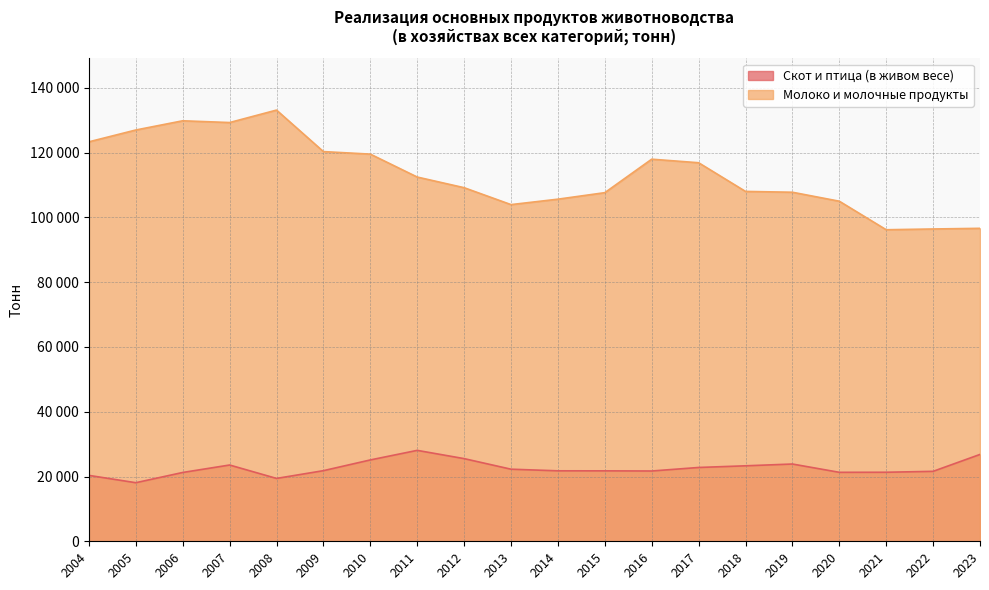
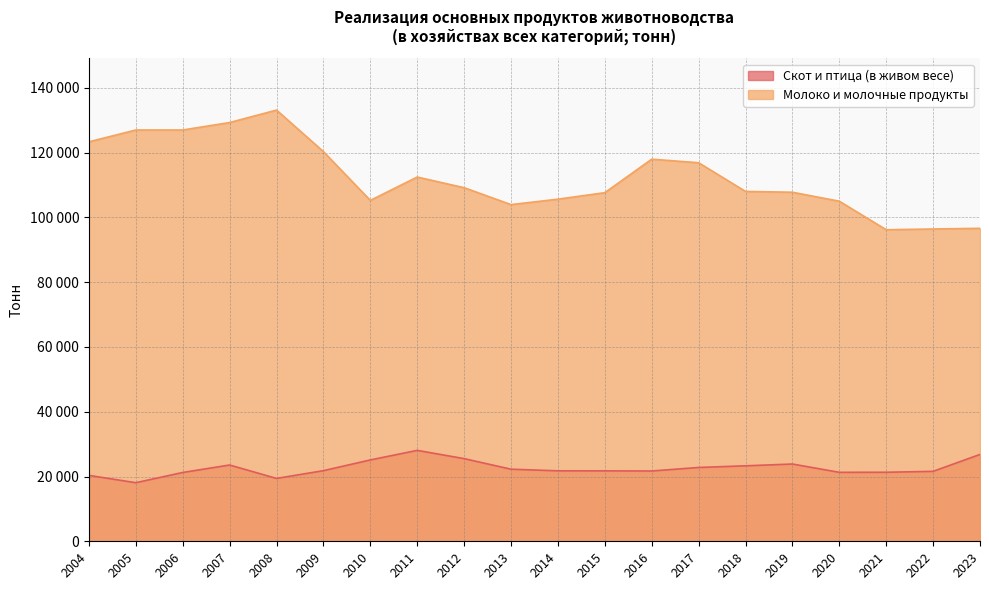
  {
    "Скот и птица (в живом весе)": {
      "2004": 20000,
      "2005": 18000,
      "2006": 21000,
      "2007": 24000,
      "2008": 19000,
      "2009": 22000,
      "2010": 25000,
      "2011": 28000,
      "2012": 26000,
      "2013": 22000,
      "2014": 22000,
      "2015": 22000,
      "2016": 22000,
      "2017": 23000,
      "2018": 23000,
      "2019": 24000,
      "2020": 21000,
      "2021": 21000,
      "2022": 22000,
      "2023": 27000
    },
    "Молоко и молочные продукты": {
      "2004": 123000,
      "2005": 127000,
-     "2006": 130000,
+     "2006": 127000,
      "2007": 129000,
      "2008": 133000,
      "2009": 120000,
-     "2010": 120000,
+     "2010": 105000,
      "2011": 112000,
      "2012": 109000,
      "2013": 104000,
      "2014": 106000,
      "2015": 108000,
      "2016": 118000,
      "2017": 117000,
      "2018": 108000,
      "2019": 108000,
      "2020": 105000,
      "2021": 96000,
      "2022": 96000,
      "2023": 97000
    }
  }
